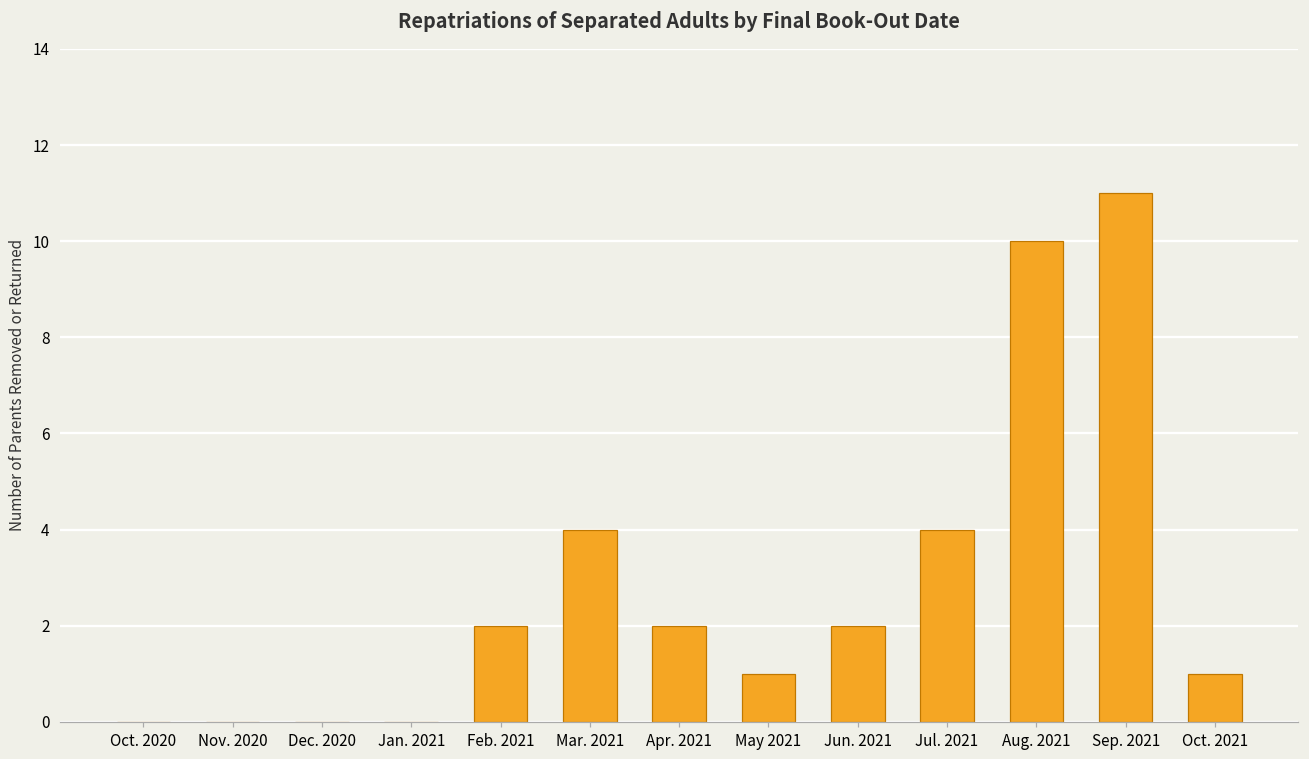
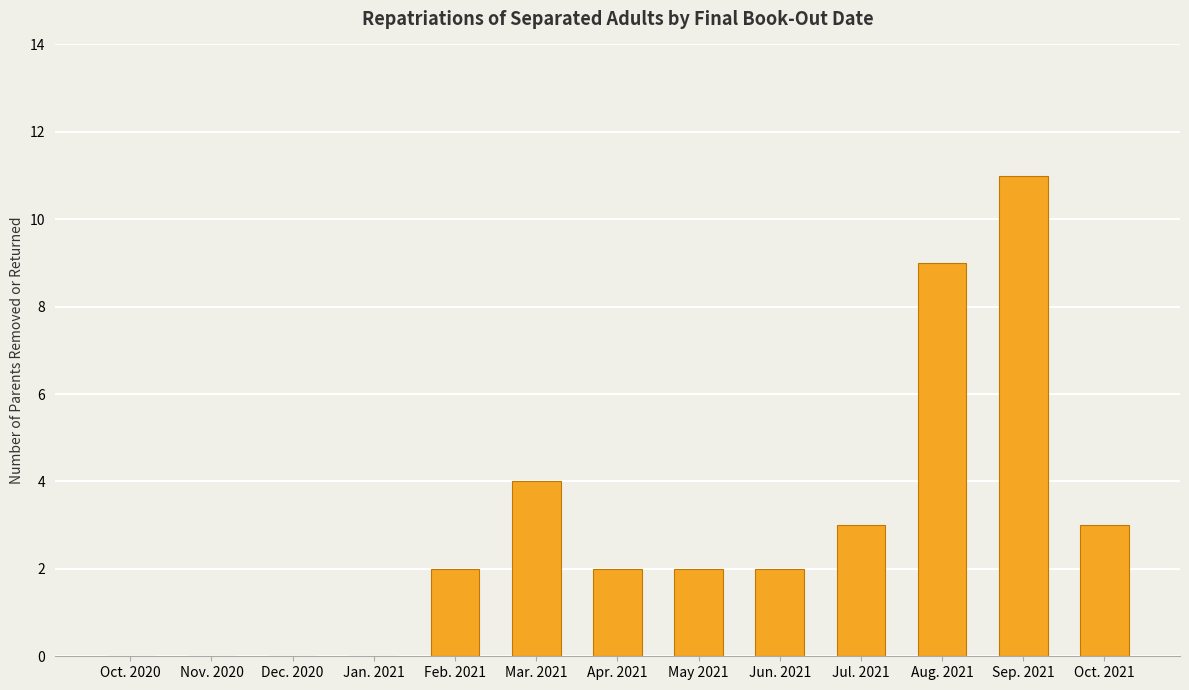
  {
    "Oct. 2020": 0,
    "Nov. 2020": 0,
    "Dec. 2020": 0,
    "Jan. 2021": 0,
    "Feb. 2021": 2,
    "Mar. 2021": 4,
    "Apr. 2021": 2,
-   "May 2021": 1,
+   "May 2021": 2,
    "Jun. 2021": 2,
-   "Jul. 2021": 4,
-   "Aug. 2021": 10,
+   "Jul. 2021": 3,
+   "Aug. 2021": 9,
    "Sep. 2021": 11,
-   "Oct. 2021": 1
+   "Oct. 2021": 3
  }
